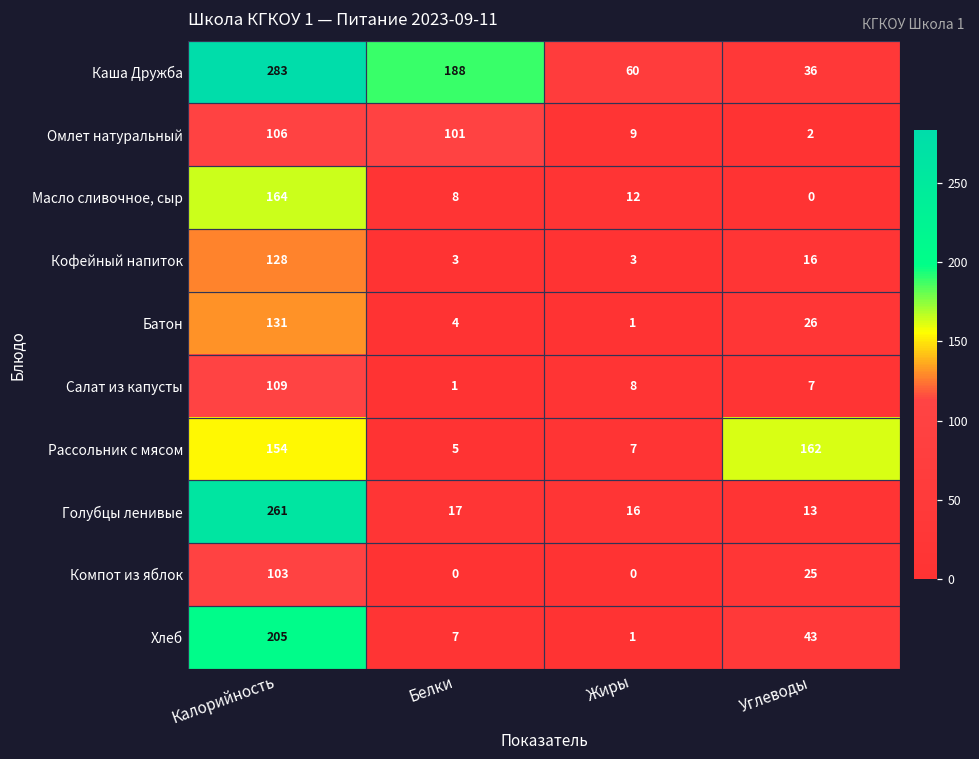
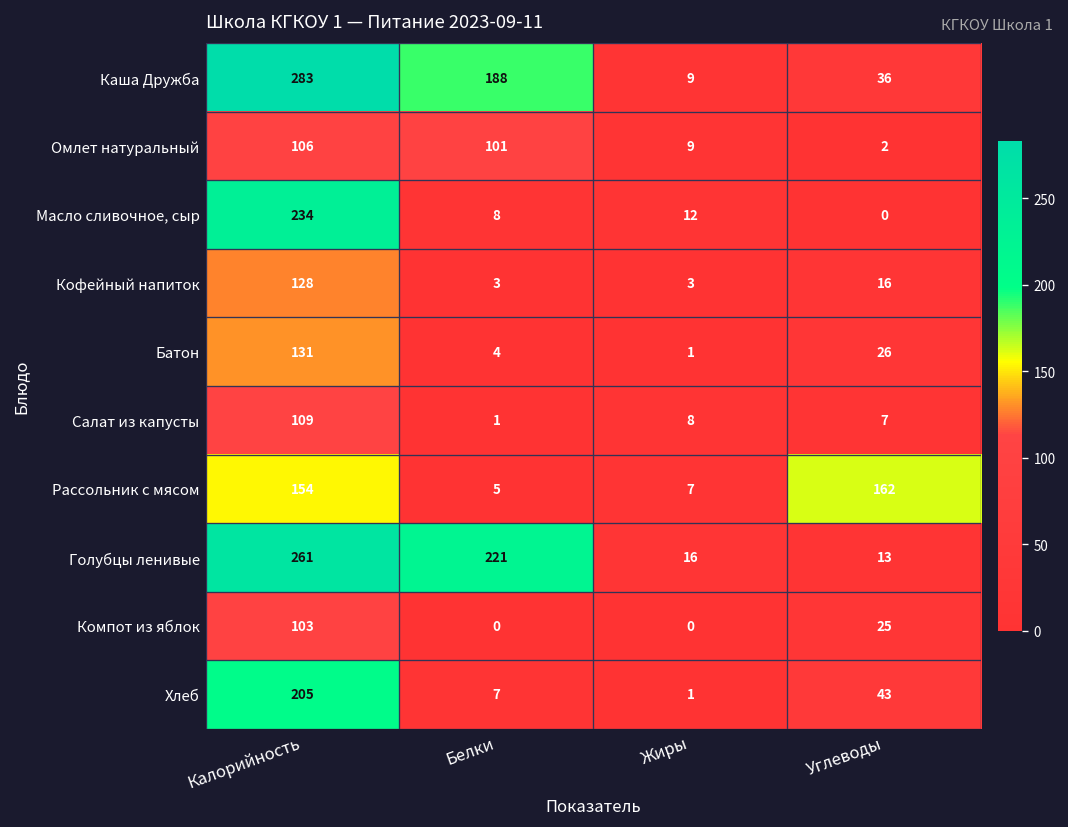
  {
    "Каша Дружба": {
      "Калорийность": 283,
      "Белки": 188,
-     "Жиры": 60,
+     "Жиры": 9,
      "Углеводы": 36
    },
    "Омлет натуральный": {
      "Калорийность": 106,
      "Белки": 101,
      "Жиры": 9,
      "Углеводы": 2
    },
    "Масло сливочное, сыр": {
-     "Калорийность": 164,
+     "Калорийность": 234,
      "Белки": 8,
      "Жиры": 12,
      "Углеводы": 0
    },
    "Кофейный напиток": {
      "Калорийность": 128,
      "Белки": 3,
      "Жиры": 3,
      "Углеводы": 16
    },
    "Батон": {
      "Калорийность": 131,
      "Белки": 4,
      "Жиры": 1,
      "Углеводы": 26
    },
    "Салат из капусты": {
      "Калорийность": 109,
      "Белки": 1,
      "Жиры": 8,
      "Углеводы": 7
    },
    "Рассольник с мясом": {
      "Калорийность": 154,
      "Белки": 5,
      "Жиры": 7,
      "Углеводы": 162
    },
    "Голубцы ленивые": {
      "Калорийность": 261,
-     "Белки": 17,
+     "Белки": 221,
      "Жиры": 16,
      "Углеводы": 13
    },
    "Компот из яблок": {
      "Калорийность": 103,
      "Белки": 0,
      "Жиры": 0,
      "Углеводы": 25
    },
    "Хлеб": {
      "Калорийность": 205,
      "Белки": 7,
      "Жиры": 1,
      "Углеводы": 43
    }
  }
